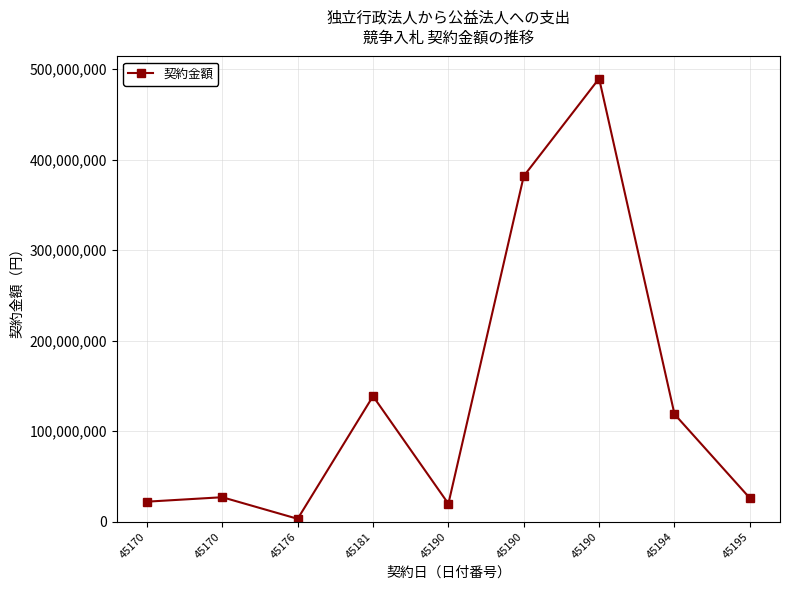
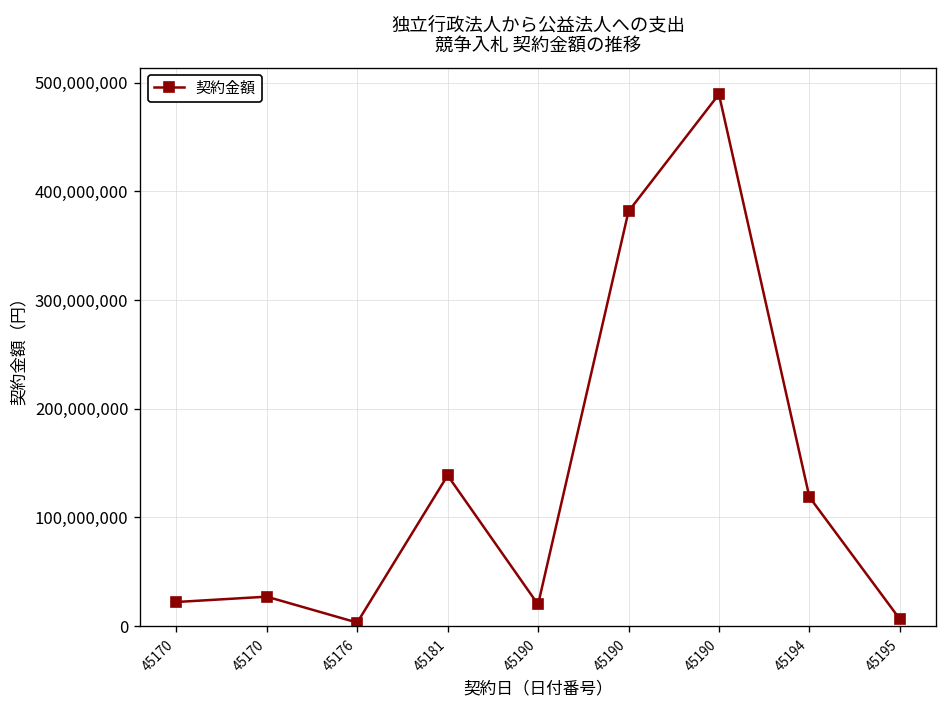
  {
    "45176": "0",
    "45181": "140,000,000",
    "45194": "120,000,000",
-   "45195": "30,000,000"
+   "45195": "10,000,000"
  }
